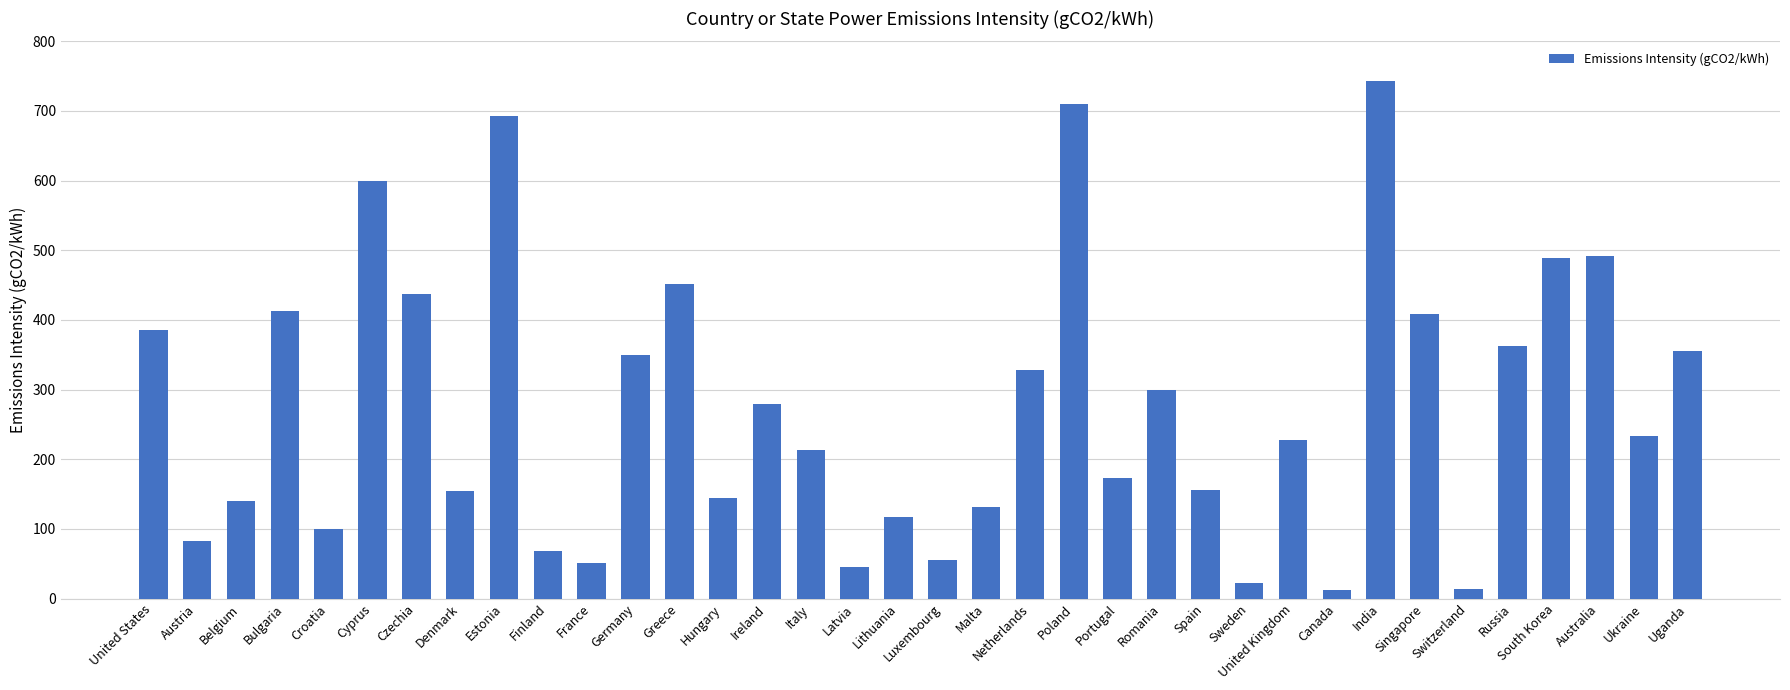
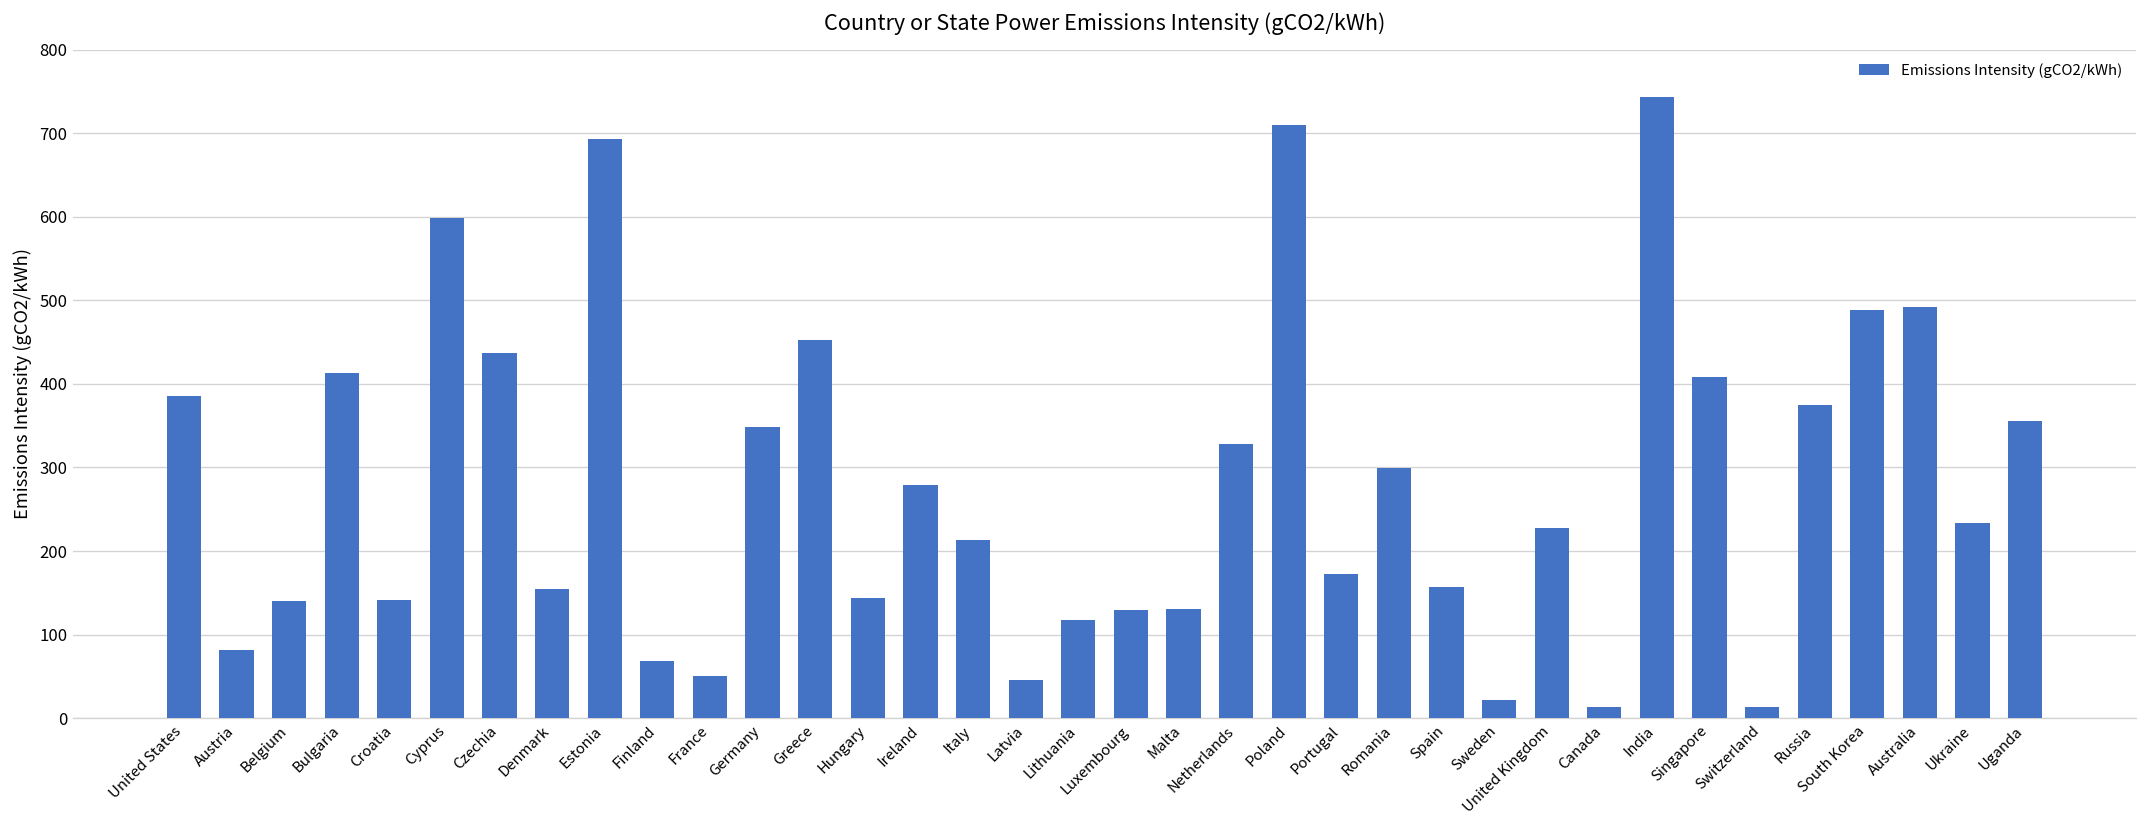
  {
    "United States": 390,
    "Austria": 80,
    "Belgium": 140,
    "Bulgaria": 410,
-   "Croatia": 100,
+   "Croatia": 140,
    "Cyprus": 600,
    "Czechia": 440,
    "Denmark": 160,
    "Estonia": 690,
    "Finland": 70,
    "France": 50,
    "Germany": 350,
    "Greece": 450,
    "Hungary": 140,
    "Ireland": 280,
    "Italy": 210,
    "Latvia": 50,
    "Lithuania": 120,
-   "Luxembourg": 60,
+   "Luxembourg": 130,
    "Malta": 130,
    "Netherlands": 330,
    "Poland": 710,
    "Portugal": 170,
    "Romania": 300,
    "Spain": 160,
    "Sweden": 20,
    "United Kingdom": 230,
    "Canada": 10,
    "India": 740,
    "Singapore": 410,
    "Switzerland": 10,
-   "Russia": 360,
+   "Russia": 380,
    "South Korea": 490,
    "Australia": 490,
    "Ukraine": 230,
    "Uganda": 360
  }
